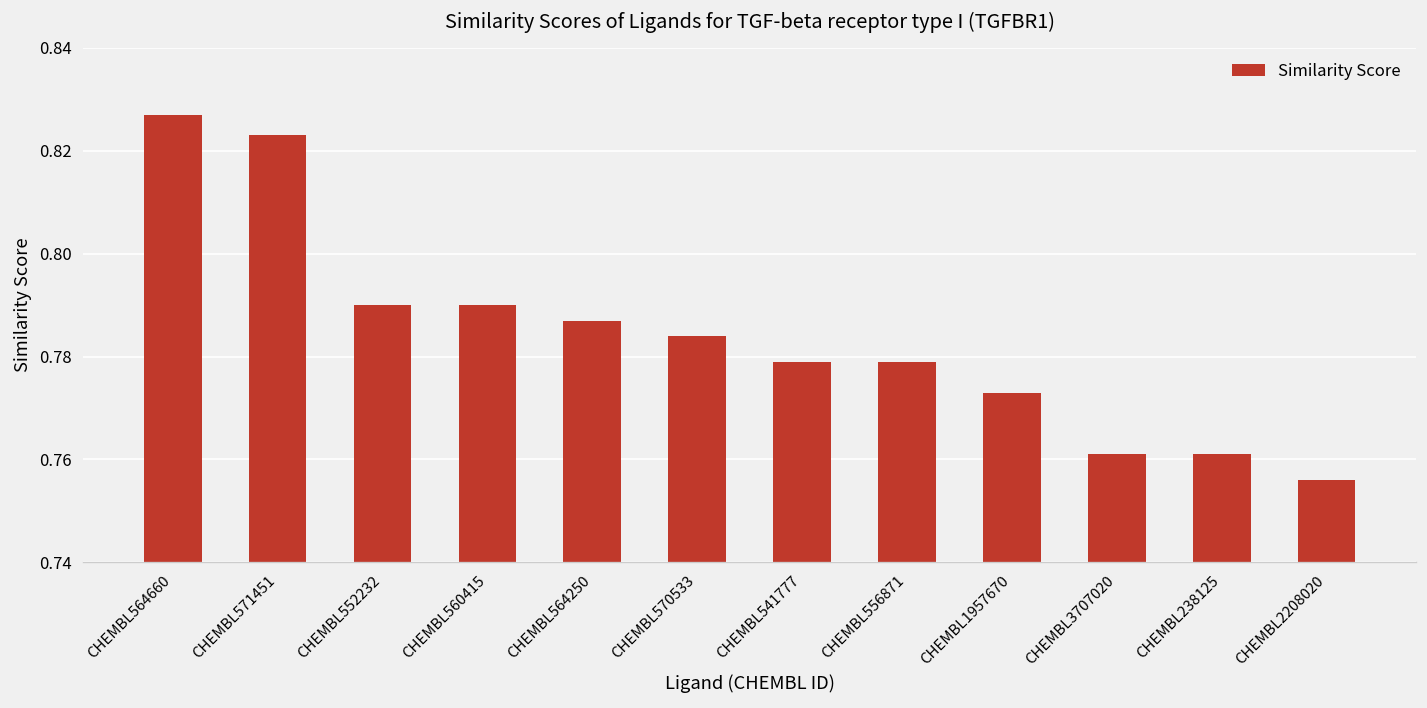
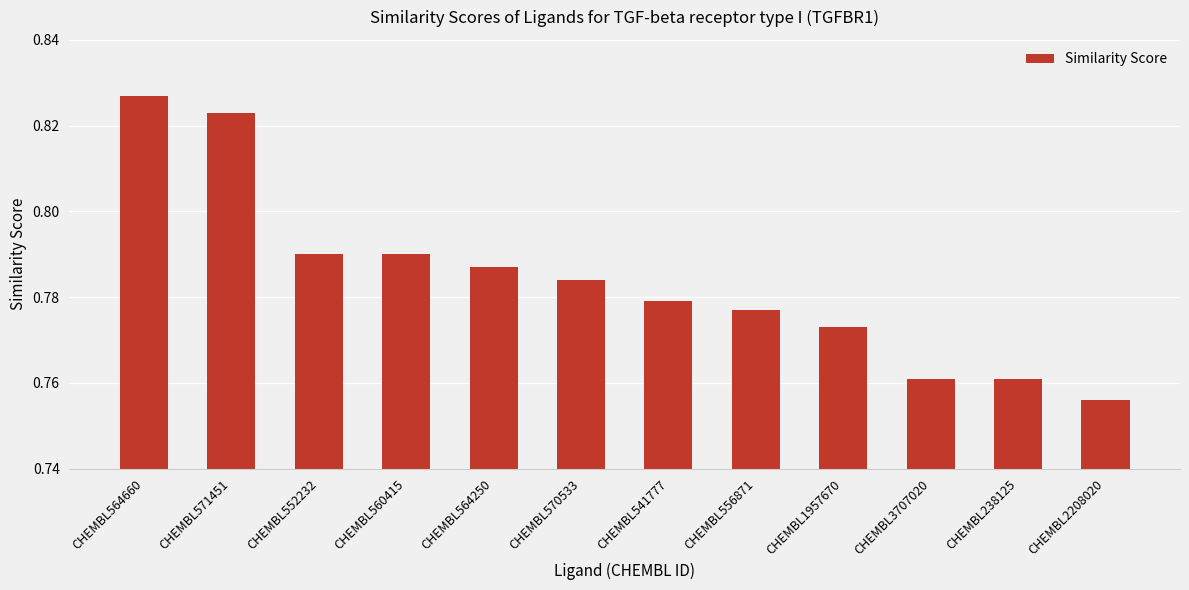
  {
    "CHEMBL564660": 0.827,
    "CHEMBL571451": 0.823,
    "CHEMBL552232": 0.790,
    "CHEMBL560415": 0.790,
    "CHEMBL564250": 0.787,
    "CHEMBL570533": 0.784,
    "CHEMBL541777": 0.779,
-   "CHEMBL556871": 0.779,
+   "CHEMBL556871": 0.777,
    "CHEMBL1957670": 0.773,
    "CHEMBL3707020": 0.761,
    "CHEMBL238125": 0.761,
    "CHEMBL2208020": 0.756
  }
